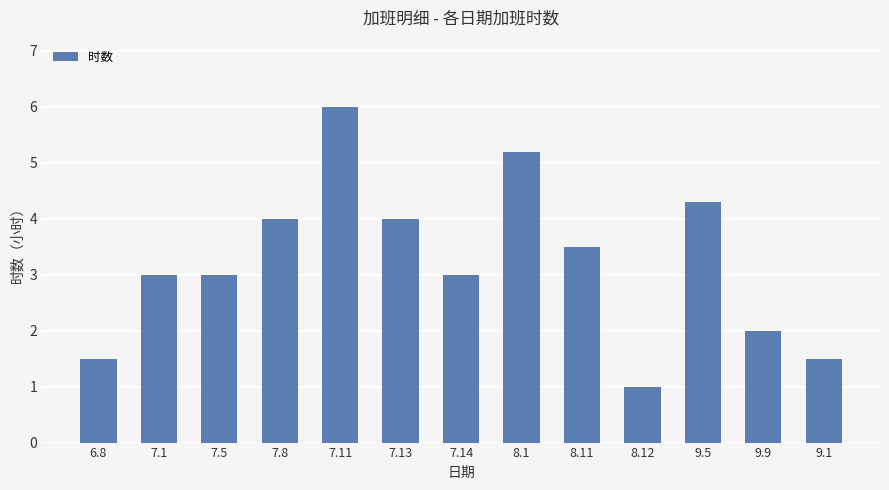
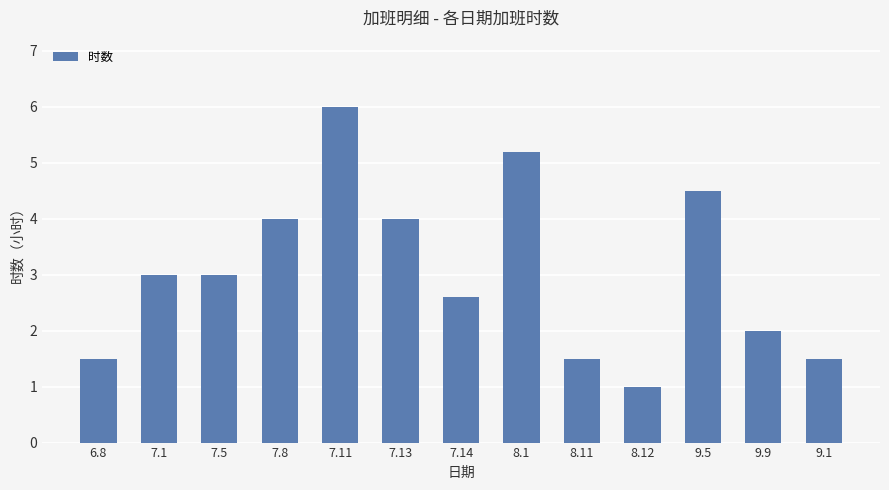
  {
    "6.8": 1.5,
    "7.1": 3.0,
    "7.5": 3.0,
    "7.8": 4.0,
    "7.11": 6.0,
    "7.13": 4.0,
-   "7.14": 3.0,
+   "7.14": 2.6,
    "8.1": 5.2,
-   "8.11": 3.5,
+   "8.11": 1.5,
    "8.12": 1.0,
-   "9.5": 4.3,
+   "9.5": 4.5,
    "9.9": 2.0,
    "9.1": 1.5
  }
